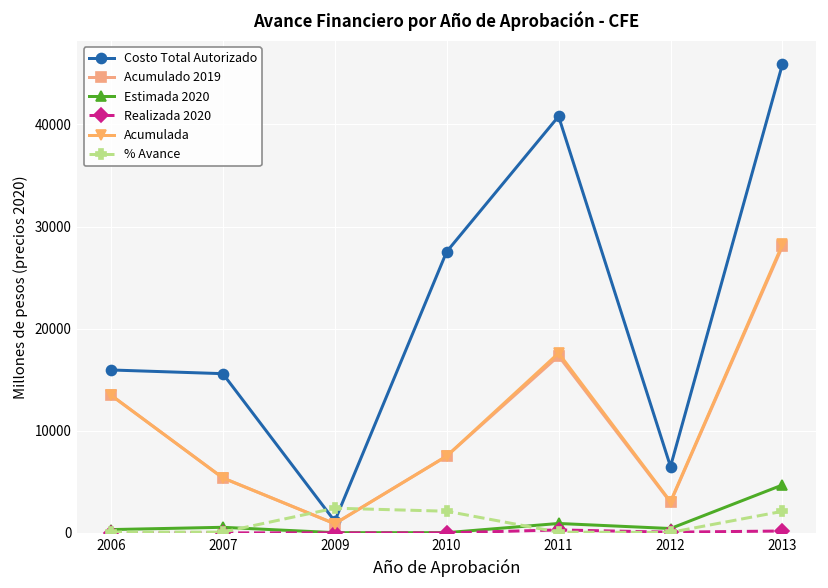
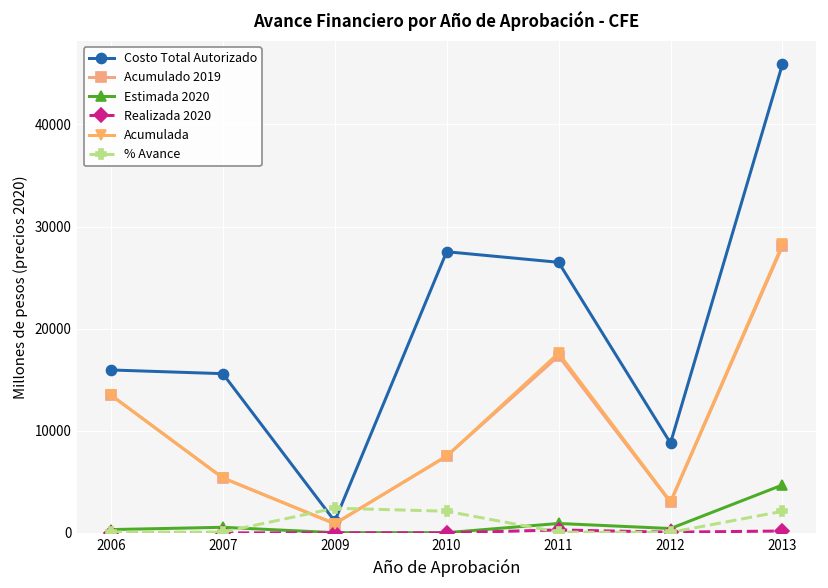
  {
    "Costo Total Autorizado": {
      "2006": 16000,
      "2007": 16000,
      "2010": 28000,
-     "2011": 41000,
-     "2012": 6000,
+     "2011": 26000,
+     "2012": 9000,
      "2013": 46000
    },
    "Estimada 2020": {
      "2007": 1000,
      "2011": 1000,
      "2012": 0,
      "2013": 5000
    },
    "Realizada 2020": {
      "2013": 0
    },
    "% Avance": {
      "2009": 2000,
      "2010": 2000,
      "2013": 2000
    }
  }
